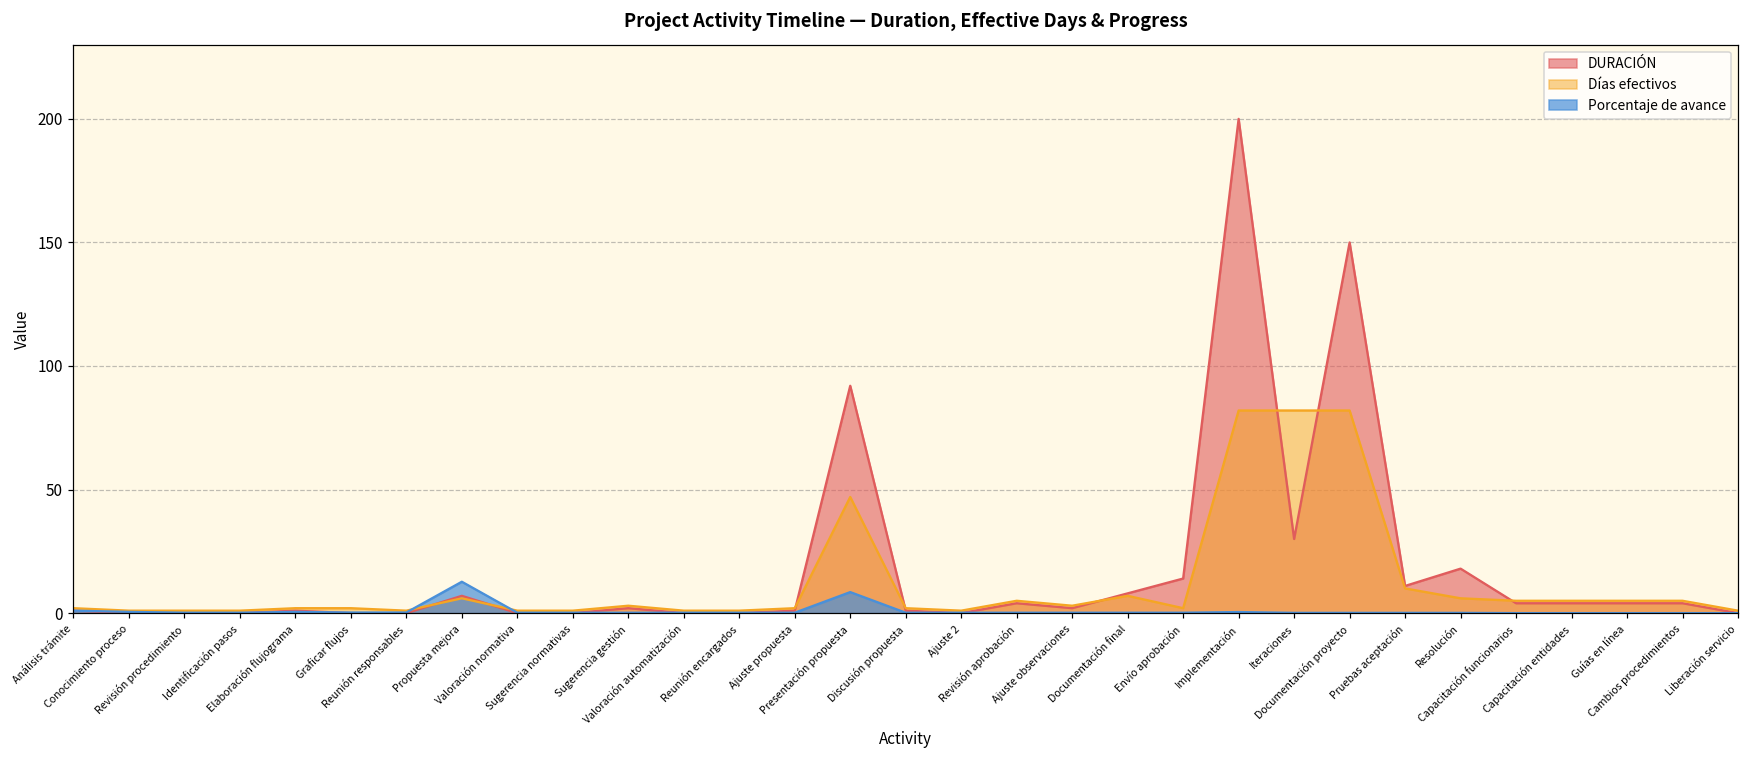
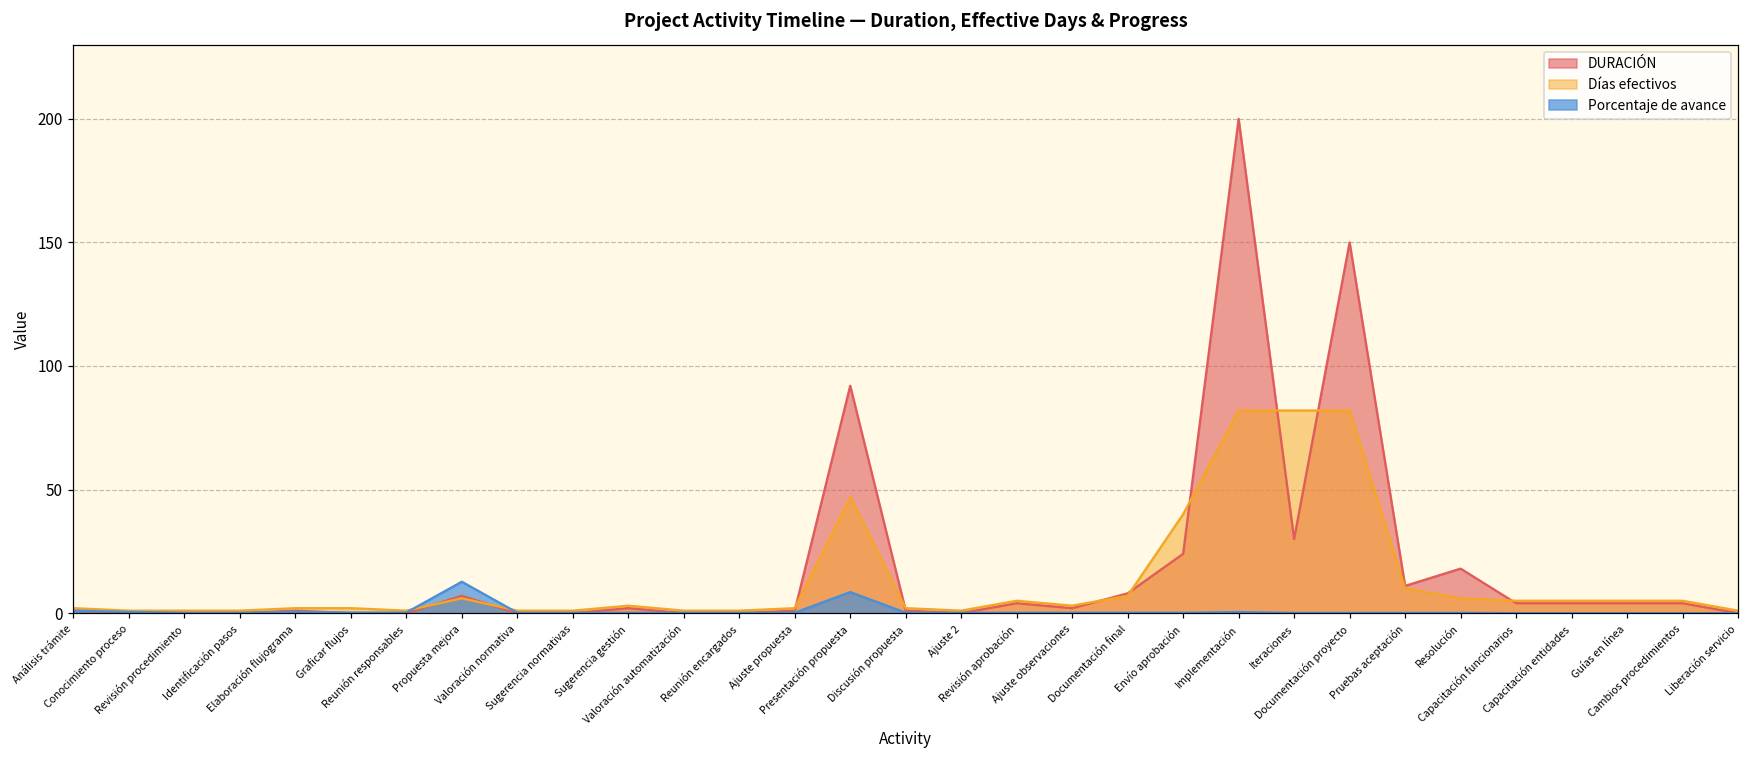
  {
    "DURACIÓN": {
      "Presentación propuesta": 92,
-     "Envío aprobación": 14,
+     "Envío aprobación": 24,
      "Implementación": 200,
      "Iteraciones": 30,
      "Documentación proyecto": 150,
      "Resolución": 18
    },
    "Días efectivos": {
      "Graficar flujos": 2,
      "Presentación propuesta": 47,
-     "Envío aprobación": 2,
+     "Envío aprobación": 40,
      "Implementación": 82,
      "Iteraciones": 82,
      "Documentación proyecto": 82,
      "Resolución": 6
    },
    "Porcentaje de avance": {
      "Propuesta mejora": 13,
      "Sugerencia gestión": 0,
      "Presentación propuesta": 9,
      "Revisión aprobación": 0,
      "Ajuste observaciones": 0,
      "Documentación final": 0,
      "Envío aprobación": 0,
      "Implementación": 0,
      "Iteraciones": 0,
      "Documentación proyecto": 0,
      "Pruebas aceptación": 0,
      "Resolución": 0,
      "Capacitación funcionarios": 0,
      "Capacitación entidades": 0,
      "Guías en línea": 0,
      "Cambios procedimientos": 0
    }
  }
